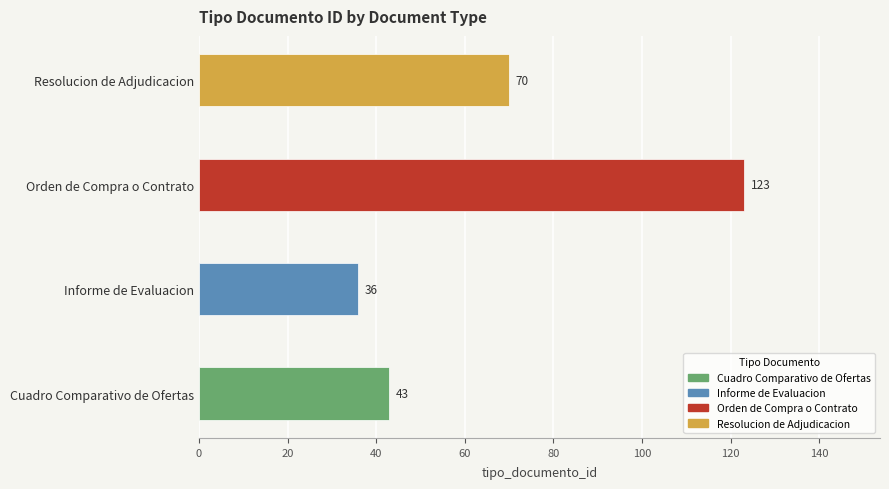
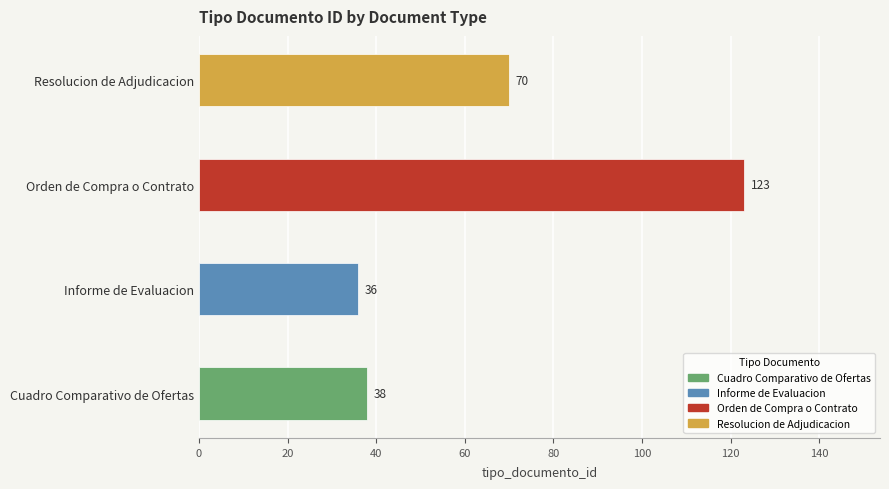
  {
    "Resolucion de Adjudicacion": 70,
    "Orden de Compra o Contrato": 123,
    "Informe de Evaluacion": 36,
-   "Cuadro Comparativo de Ofertas": 43
+   "Cuadro Comparativo de Ofertas": 38
  }
